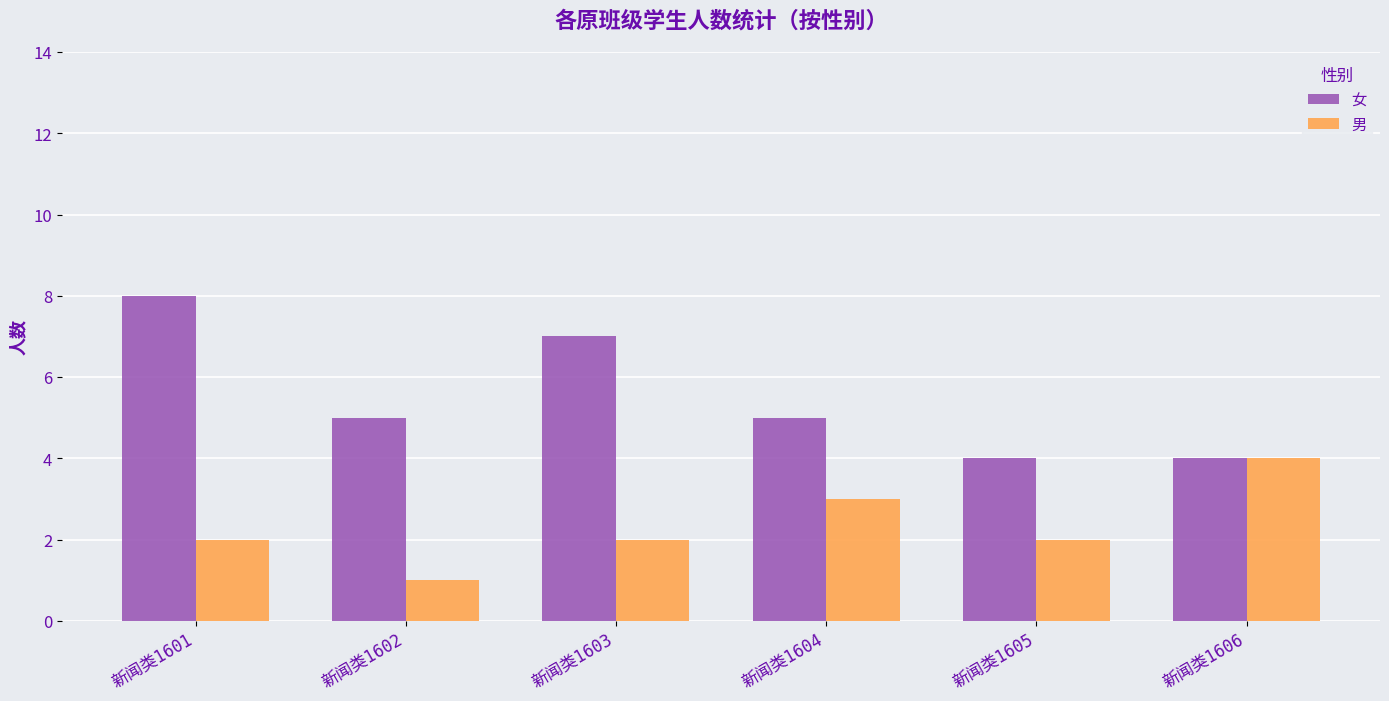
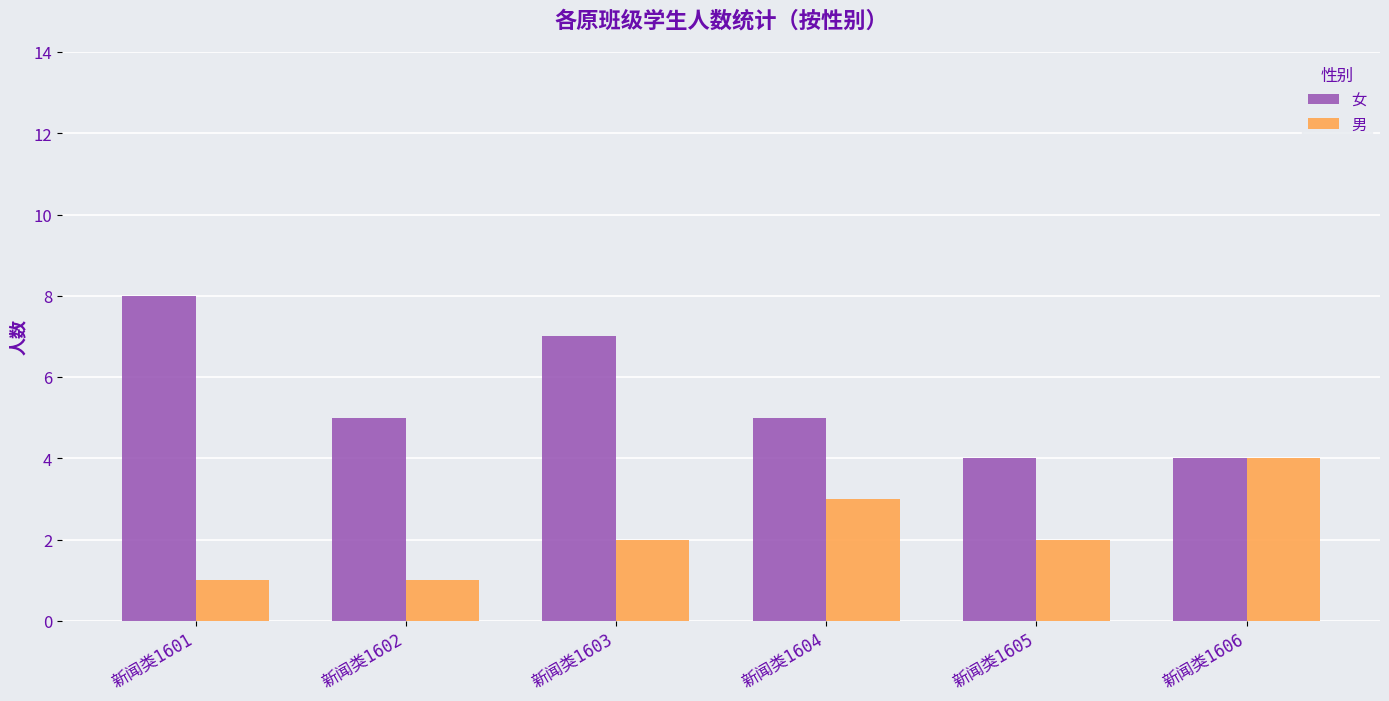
  {
    "女": {
      "新闻类1601": 8,
      "新闻类1602": 5,
      "新闻类1603": 7,
      "新闻类1604": 5,
      "新闻类1605": 4,
      "新闻类1606": 4
    },
    "男": {
-     "新闻类1601": 2,
+     "新闻类1601": 1,
      "新闻类1602": 1,
      "新闻类1603": 2,
      "新闻类1604": 3,
      "新闻类1605": 2,
      "新闻类1606": 4
    }
  }
